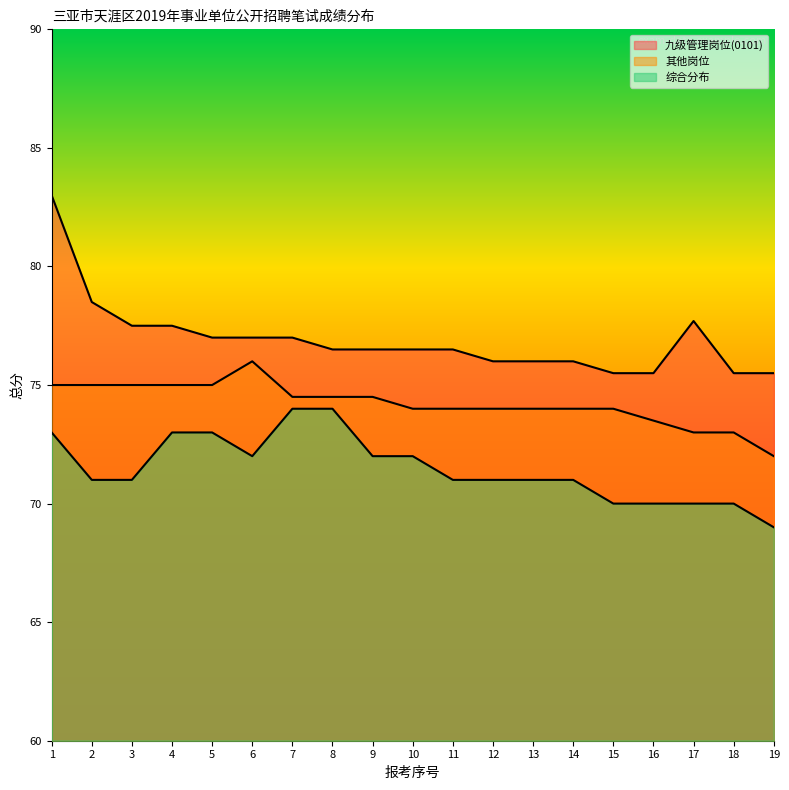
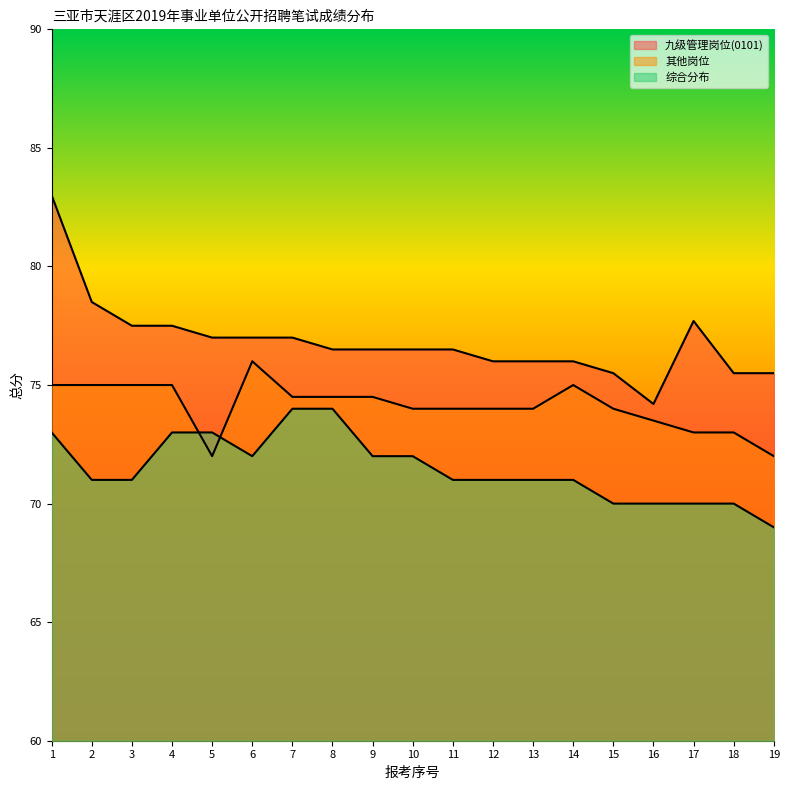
  {
    "九级管理岗位(0101)": {
      "1": 83.0,
      "2": 78.5,
      "3": 77.5,
      "4": 77.5,
      "5": 77.0,
      "6": 77.0,
      "7": 77.0,
      "8": 76.5,
      "9": 76.5,
      "10": 76.5,
      "11": 76.5,
      "12": 76.0,
      "13": 76.0,
      "14": 76.0,
      "15": 75.5,
-     "16": 75.5,
+     "16": 74.2,
      "17": 77.7,
      "18": 75.5,
      "19": 75.5
    },
    "其他岗位": {
      "1": 75,
      "2": 75,
      "3": 75,
      "4": 75,
-     "5": 75,
+     "5": 72,
      "6": 76,
      "7": 74.5,
      "8": 74.5,
      "9": 74.5,
      "10": 74,
      "11": 74,
      "12": 74,
      "13": 74,
-     "14": 74,
+     "14": 75,
      "15": 74,
      "16": 73.5,
      "17": 73,
      "18": 73,
      "19": 72
    },
    "综合分布": {
      "1": 73.0,
      "2": 71.0,
      "3": 71.0,
      "4": 73.0,
      "5": 73.0,
      "6": 72.0,
      "7": 74.0,
      "8": 74.0,
      "9": 72.0,
      "10": 72.0,
      "11": 71.0,
      "12": 71.0,
      "13": 71.0,
      "14": 71.0,
      "15": 70.0,
      "16": 70.0,
      "17": 70.0,
      "18": 70.0,
      "19": 69.0
    }
  }
